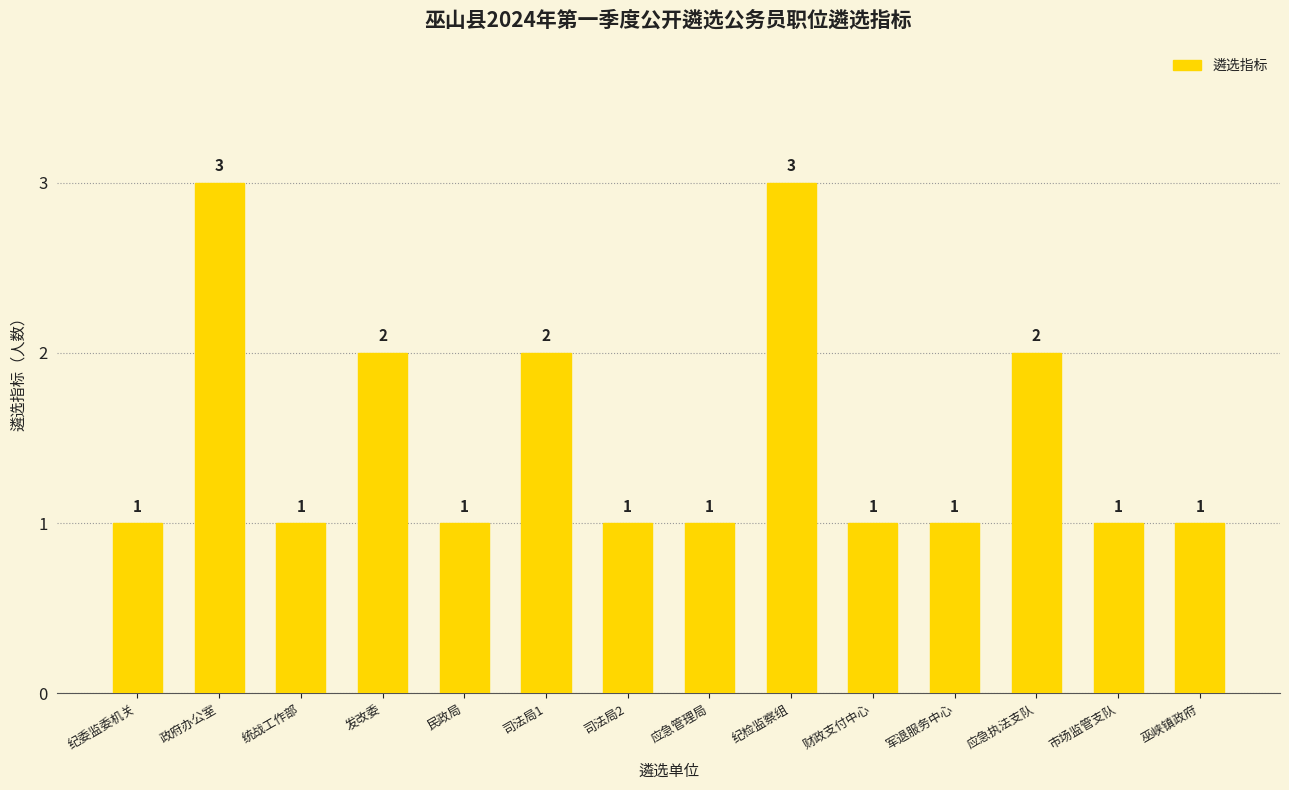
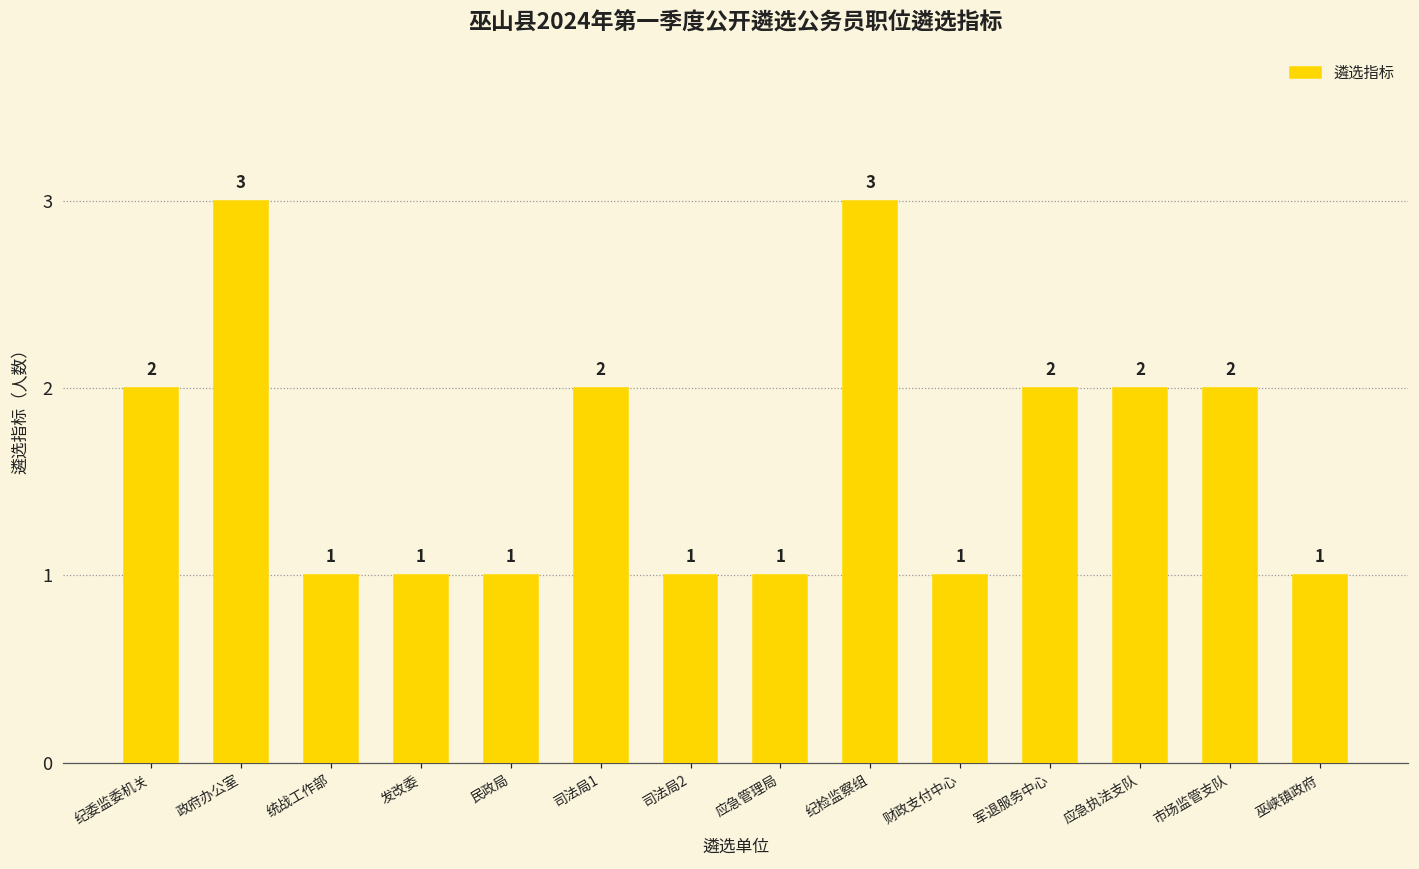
  {
-   "纪委监委机关": 1,
+   "纪委监委机关": 2,
    "政府办公室": 3,
    "统战工作部": 1,
-   "发改委": 2,
+   "发改委": 1,
    "民政局": 1,
    "司法局1": 2,
    "司法局2": 1,
    "应急管理局": 1,
    "纪检监察组": 3,
    "财政支付中心": 1,
-   "军退服务中心": 1,
+   "军退服务中心": 2,
    "应急执法支队": 2,
-   "市场监管支队": 1,
+   "市场监管支队": 2,
    "巫峡镇政府": 1
  }
